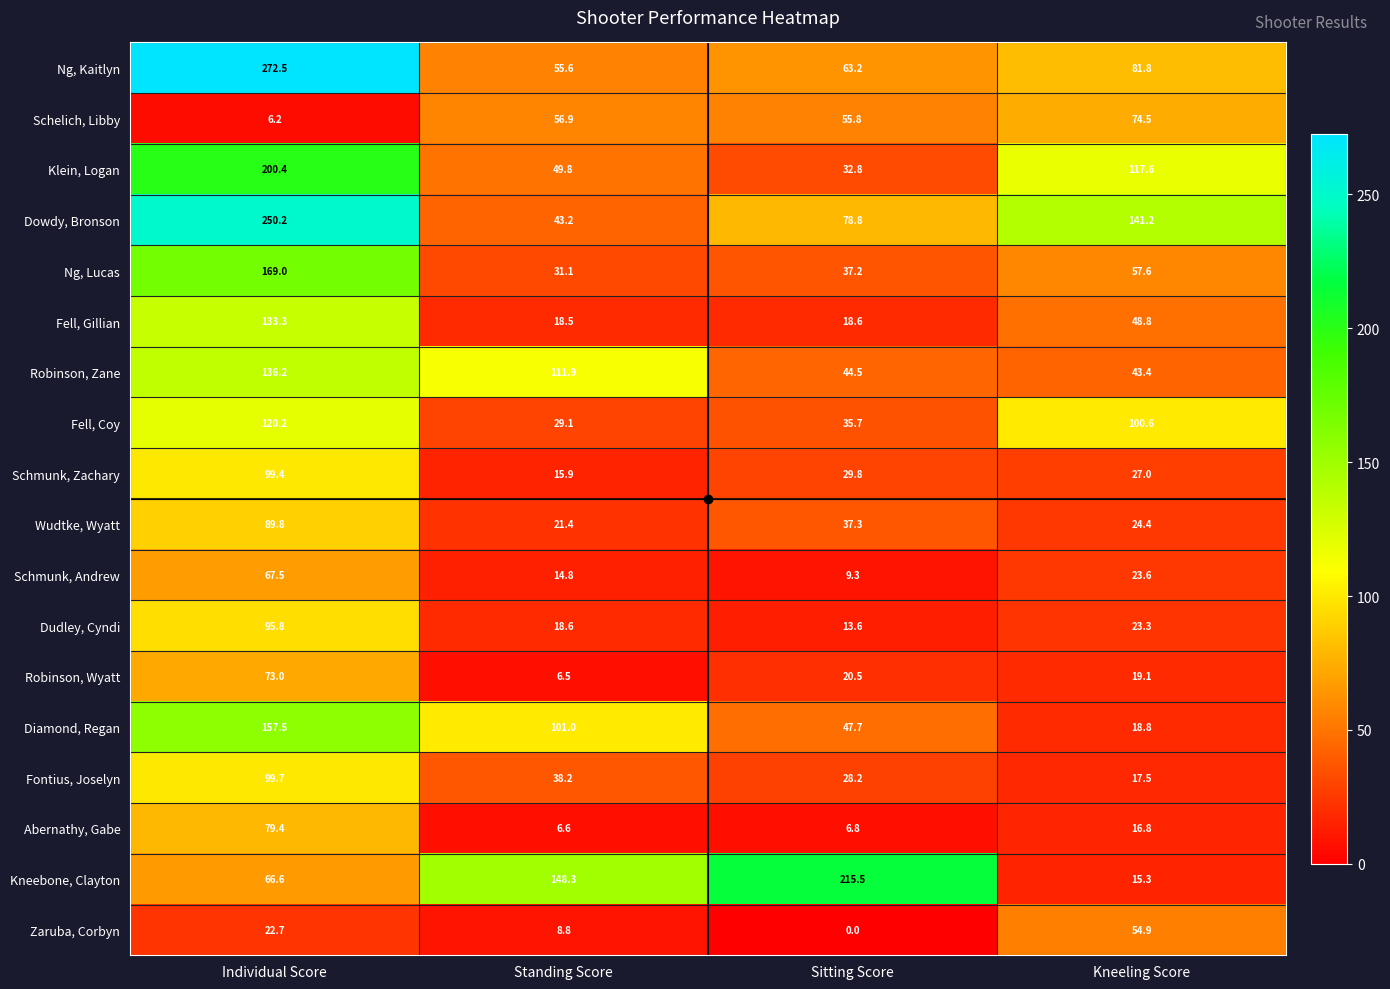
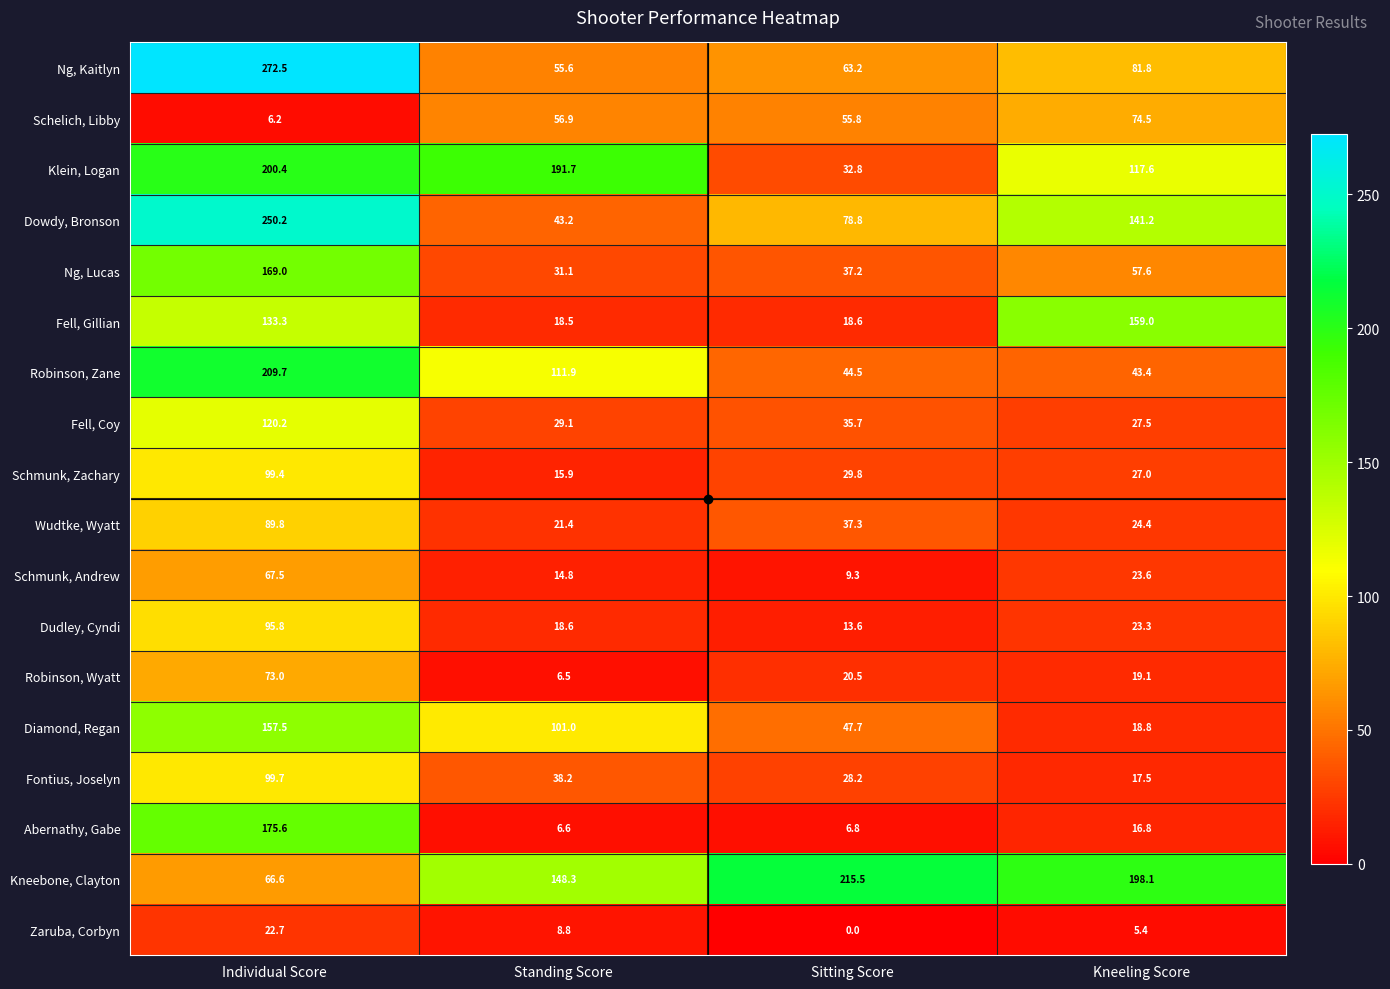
  {
    "Ng, Kaitlyn": {
      "Individual Score": 272.5,
      "Standing Score": 55.6,
      "Sitting Score": 63.2,
      "Kneeling Score": 81.8
    },
    "Schelich, Libby": {
      "Individual Score": 6.2,
      "Standing Score": 56.9,
      "Sitting Score": 55.8,
      "Kneeling Score": 74.5
    },
    "Klein, Logan": {
      "Individual Score": 200.4,
-     "Standing Score": 49.8,
+     "Standing Score": 191.7,
      "Sitting Score": 32.8,
      "Kneeling Score": 117.6
    },
    "Dowdy, Bronson": {
      "Individual Score": 250.2,
      "Standing Score": 43.2,
      "Sitting Score": 78.8,
      "Kneeling Score": 141.2
    },
    "Ng, Lucas": {
      "Individual Score": 169.0,
      "Standing Score": 31.1,
      "Sitting Score": 37.2,
      "Kneeling Score": 57.6
    },
    "Fell, Gillian": {
      "Individual Score": 133.3,
      "Standing Score": 18.5,
      "Sitting Score": 18.6,
-     "Kneeling Score": 48.8
+     "Kneeling Score": 159.0
    },
    "Robinson, Zane": {
-     "Individual Score": 136.2,
+     "Individual Score": 209.7,
      "Standing Score": 111.9,
      "Sitting Score": 44.5,
      "Kneeling Score": 43.4
    },
    "Fell, Coy": {
      "Individual Score": 120.2,
      "Standing Score": 29.1,
      "Sitting Score": 35.7,
-     "Kneeling Score": 100.6
+     "Kneeling Score": 27.5
    },
    "Schmunk, Zachary": {
      "Individual Score": 99.4,
      "Standing Score": 15.9,
      "Sitting Score": 29.8,
      "Kneeling Score": 27.0
    },
    "Wudtke, Wyatt": {
      "Individual Score": 89.8,
      "Standing Score": 21.4,
      "Sitting Score": 37.3,
      "Kneeling Score": 24.4
    },
    "Schmunk, Andrew": {
      "Individual Score": 67.5,
      "Standing Score": 14.8,
      "Sitting Score": 9.3,
      "Kneeling Score": 23.6
    },
    "Dudley, Cyndi": {
      "Individual Score": 95.8,
      "Standing Score": 18.6,
      "Sitting Score": 13.6,
      "Kneeling Score": 23.3
    },
    "Robinson, Wyatt": {
      "Individual Score": 73.0,
      "Standing Score": 6.5,
      "Sitting Score": 20.5,
      "Kneeling Score": 19.1
    },
    "Diamond, Regan": {
      "Individual Score": 157.5,
      "Standing Score": 101.0,
      "Sitting Score": 47.7,
      "Kneeling Score": 18.8
    },
    "Fontius, Joselyn": {
      "Individual Score": 99.7,
      "Standing Score": 38.2,
      "Sitting Score": 28.2,
      "Kneeling Score": 17.5
    },
    "Abernathy, Gabe": {
-     "Individual Score": 79.4,
+     "Individual Score": 175.6,
      "Standing Score": 6.6,
      "Sitting Score": 6.8,
      "Kneeling Score": 16.8
    },
    "Kneebone, Clayton": {
      "Individual Score": 66.6,
      "Standing Score": 148.3,
      "Sitting Score": 215.5,
-     "Kneeling Score": 15.3
+     "Kneeling Score": 198.1
    },
    "Zaruba, Corbyn": {
      "Individual Score": 22.7,
      "Standing Score": 8.8,
      "Sitting Score": 0.0,
-     "Kneeling Score": 54.9
+     "Kneeling Score": 5.4
    }
  }
